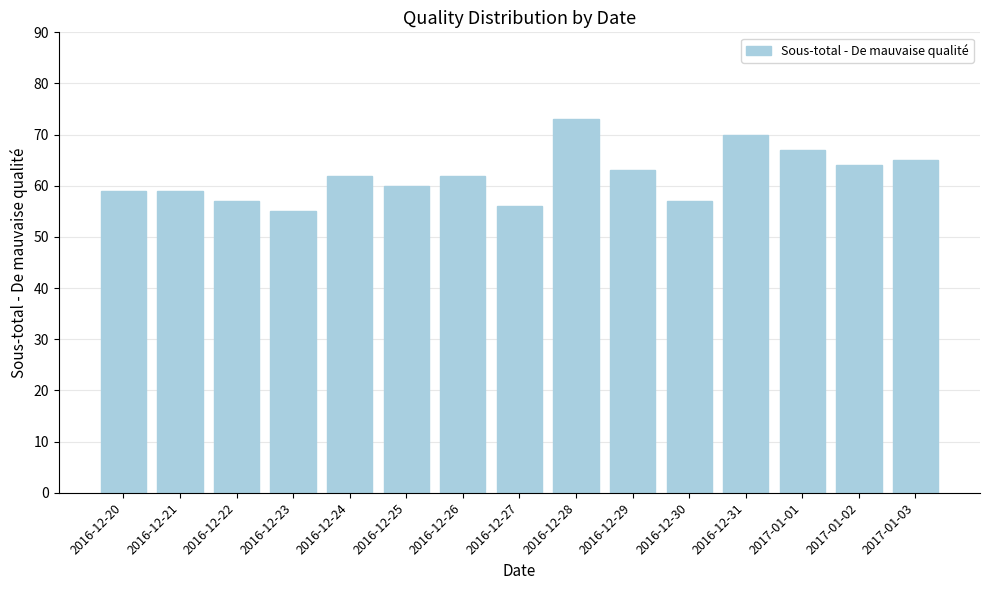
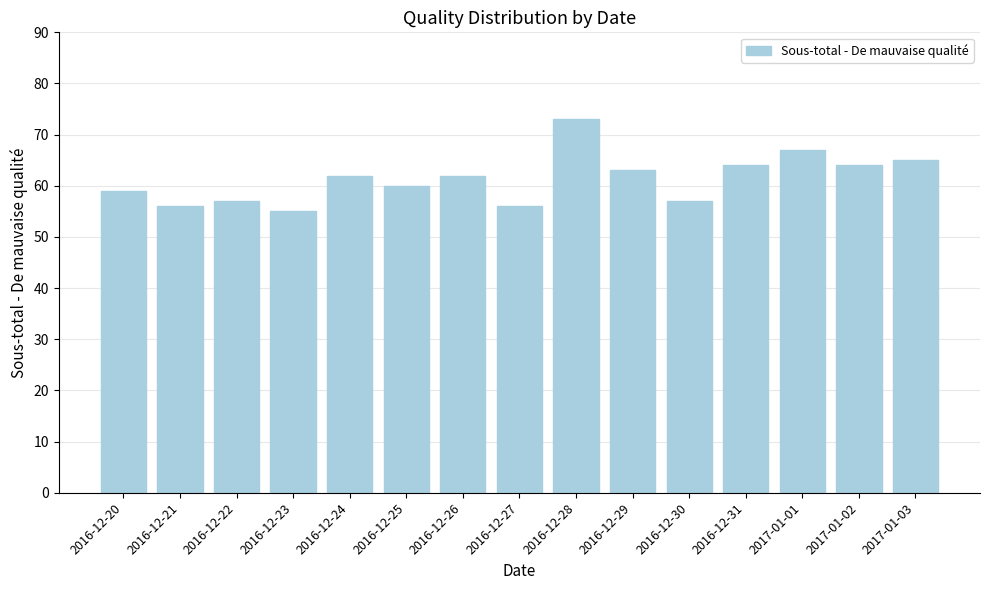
  {
    "2016-12-20": 59,
-   "2016-12-21": 59,
+   "2016-12-21": 56,
    "2016-12-22": 57,
    "2016-12-23": 55,
    "2016-12-24": 62,
    "2016-12-25": 60,
    "2016-12-26": 62,
    "2016-12-27": 56,
    "2016-12-28": 73,
    "2016-12-29": 63,
    "2016-12-30": 57,
-   "2016-12-31": 70,
+   "2016-12-31": 64,
    "2017-01-01": 67,
    "2017-01-02": 64,
    "2017-01-03": 65
  }
